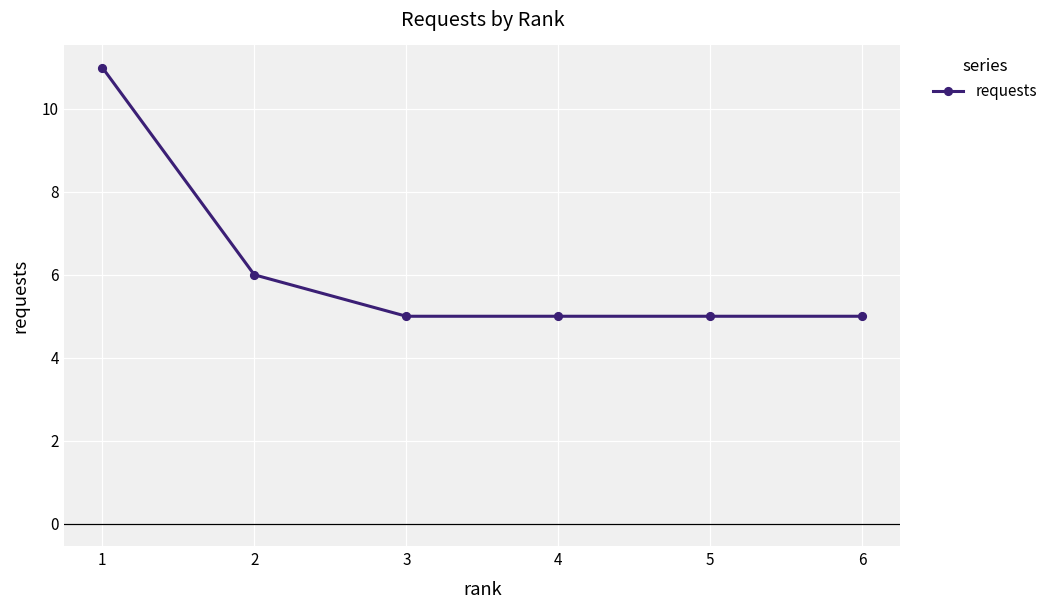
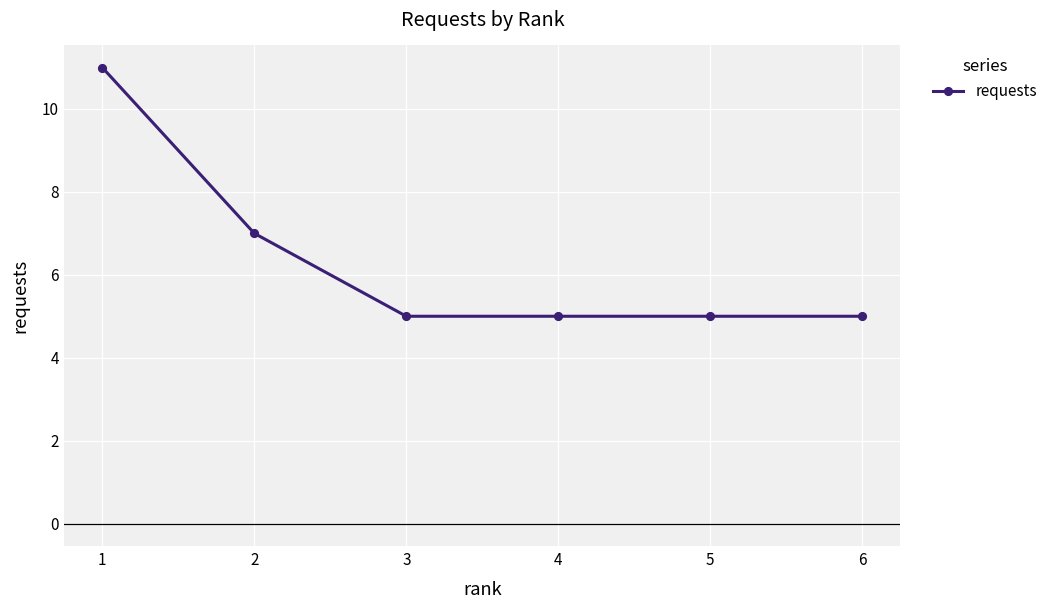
  {
    "1": 11,
-   "2": 6,
+   "2": 7,
    "3": 5,
    "4": 5,
    "5": 5,
    "6": 5
  }
